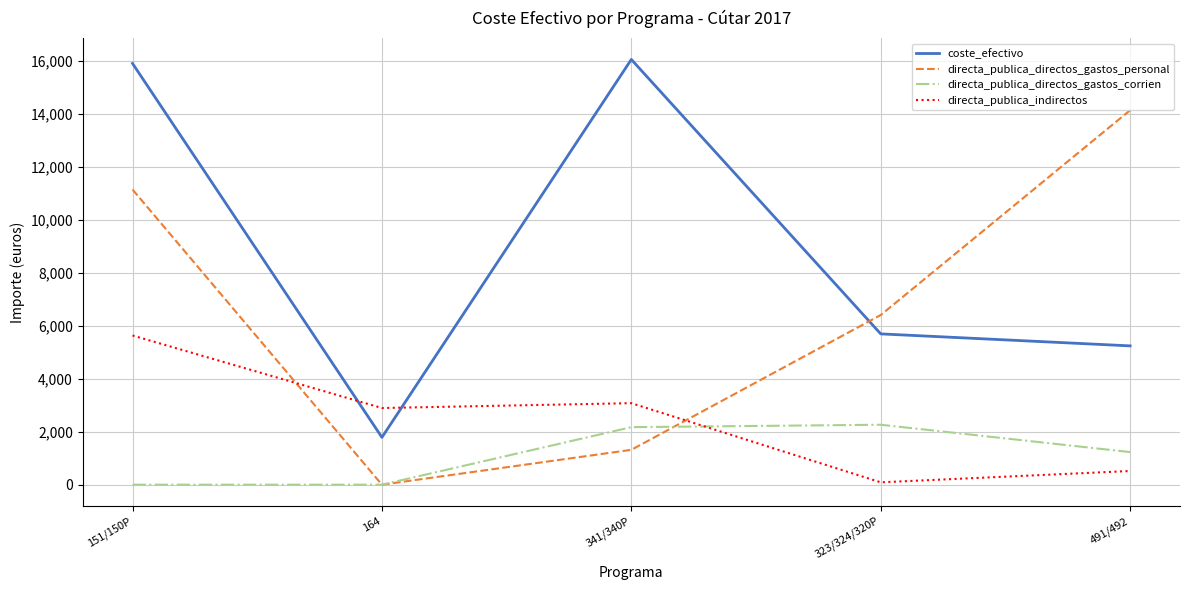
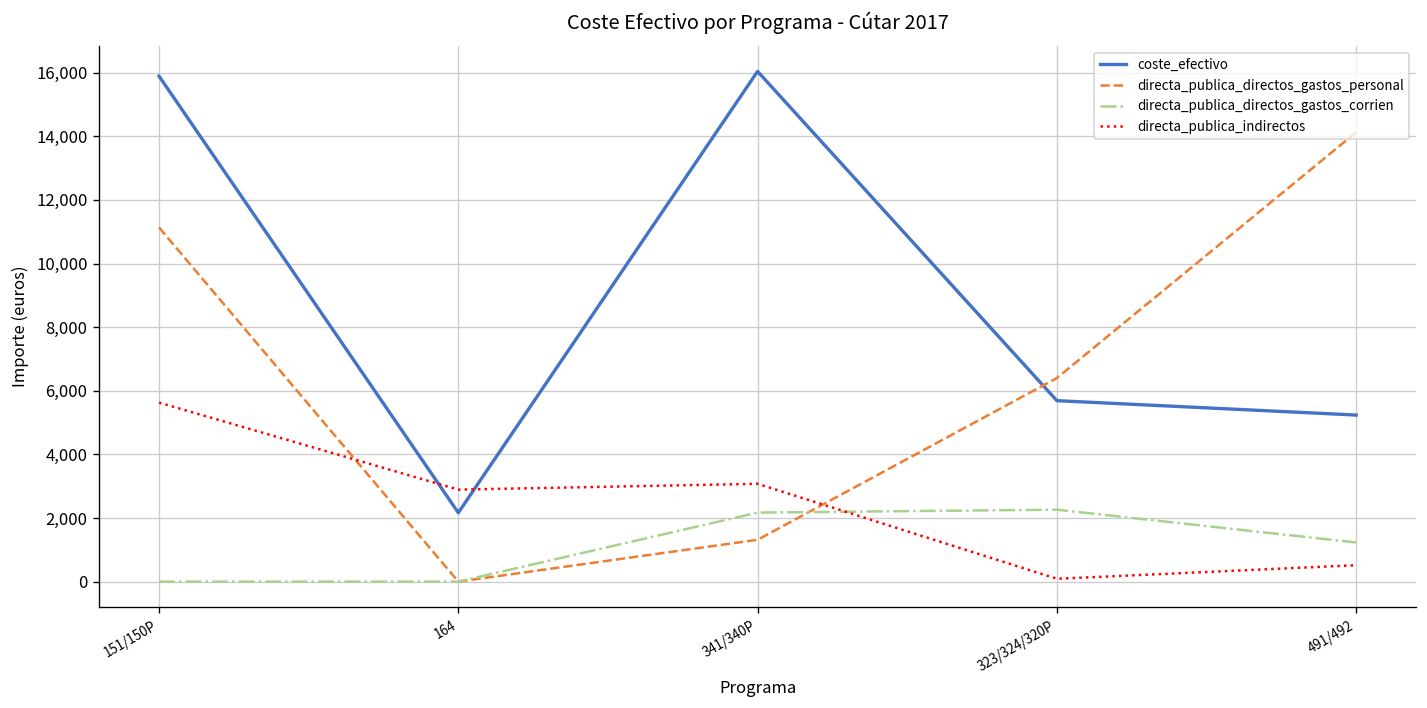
  {
    "coste_efectivo": {
      "151/150P": "15,900",
-     "164": "1,800",
+     "164": "2,200",
      "341/340P": "16,000",
      "323/324/320P": "5,700",
      "491/492": "5,200"
    },
    "directa_publica_directos_gastos_personal": {
      "151/150P": "11,100",
      "341/340P": "1,300",
      "323/324/320P": "6,400",
      "491/492": "14,100"
    },
    "directa_publica_directos_gastos_corrien": {
      "151/150P": "0",
      "341/340P": "2,200",
      "323/324/320P": "2,300",
      "491/492": "1,200"
    },
    "directa_publica_indirectos": {
      "151/150P": "5,600",
      "164": "2,900",
      "341/340P": "3,100",
      "323/324/320P": "100",
      "491/492": "500"
    }
  }
